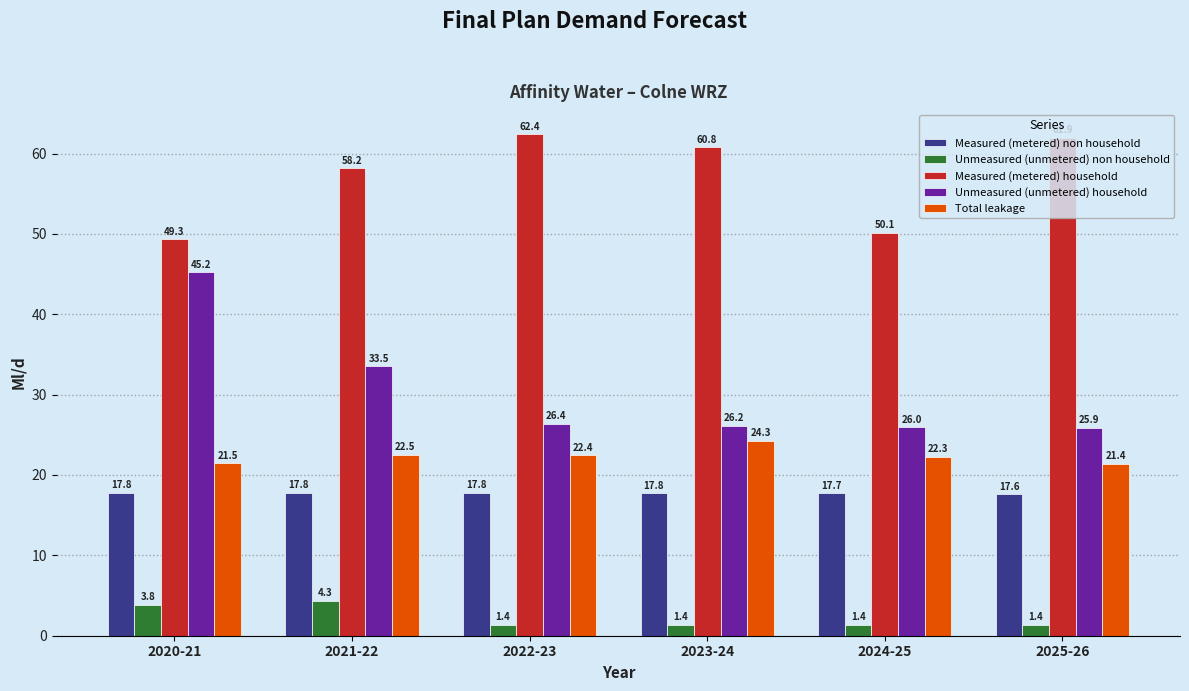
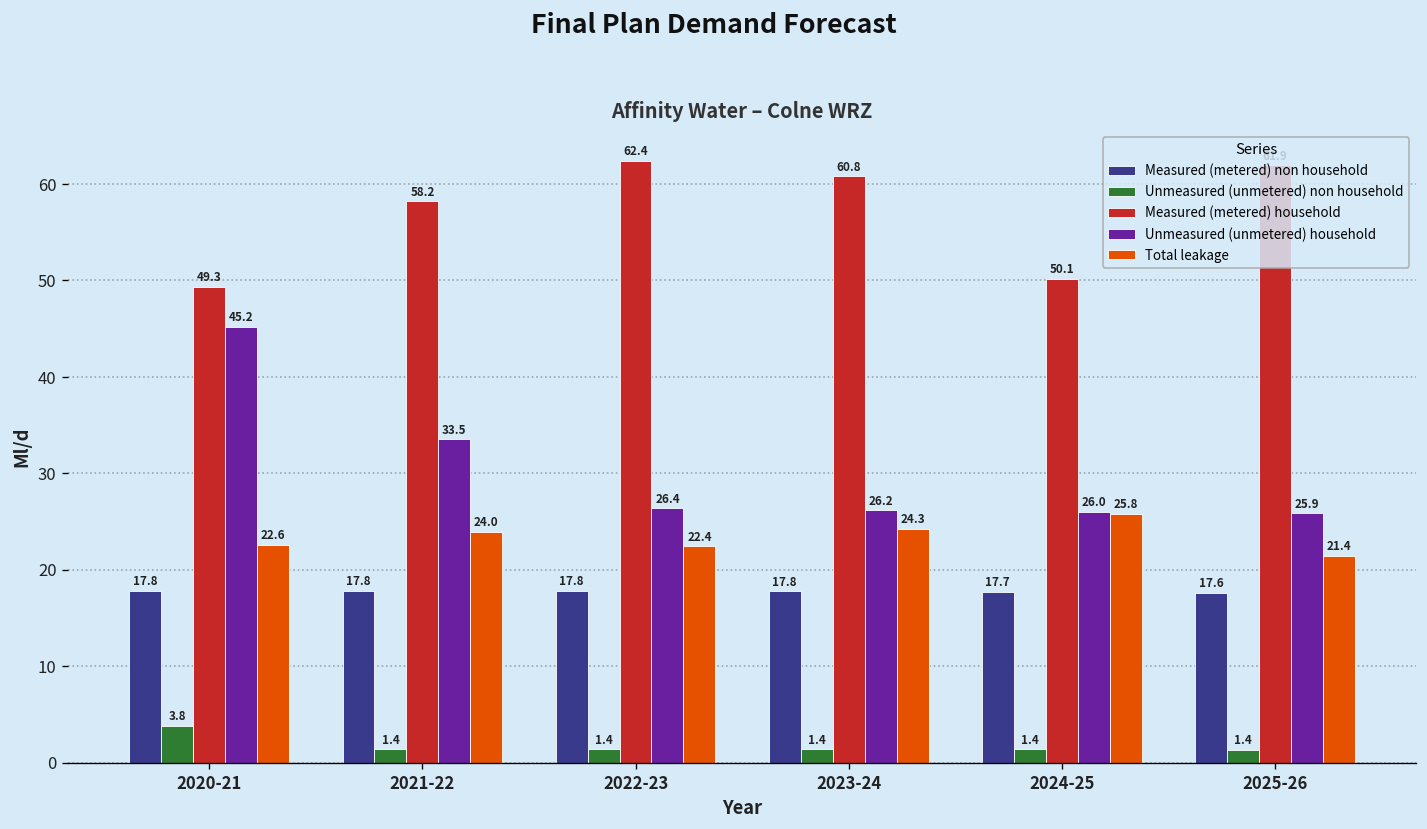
  {
    "Unmeasured (unmetered) non household": {
      "2020-21": 3.8,
-     "2021-22": 4.3,
+     "2021-22": 1.4,
      "2022-23": 1.4,
      "2023-24": 1.4,
      "2024-25": 1.4,
      "2025-26": 1.4
    },
    "Measured (metered) household": {
      "2020-21": 49.3,
      "2021-22": 58.2,
      "2022-23": 62.4,
      "2023-24": 60.8,
      "2024-25": 50.1
    },
    "Total leakage": {
-     "2020-21": 21.5,
-     "2021-22": 22.5,
+     "2020-21": 22.6,
+     "2021-22": 24.0,
      "2022-23": 22.4,
      "2023-24": 24.3,
-     "2024-25": 22.3,
+     "2024-25": 25.8,
      "2025-26": 21.4
    }
  }
